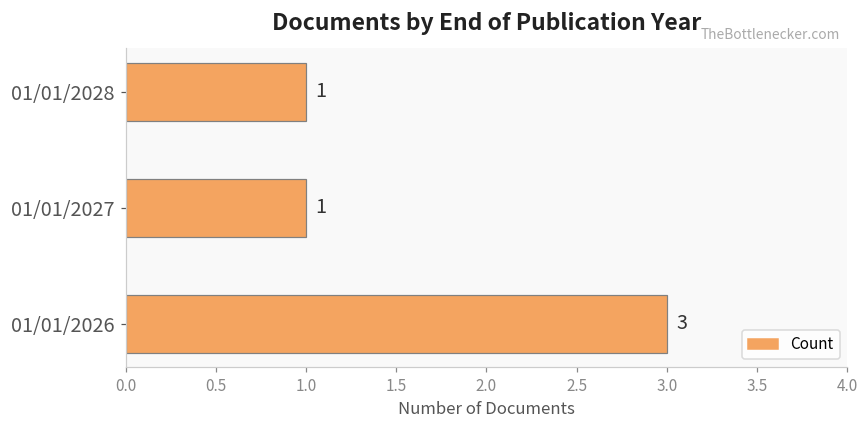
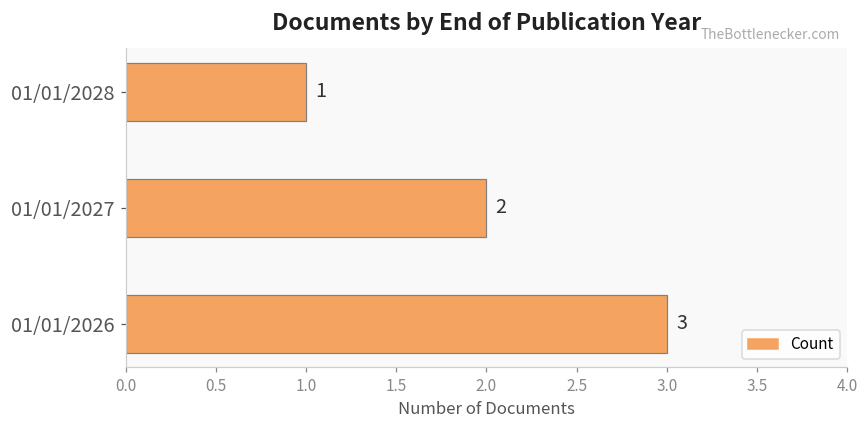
  {
    "01/01/2028": 1,
-   "01/01/2027": 1,
+   "01/01/2027": 2,
    "01/01/2026": 3
  }
